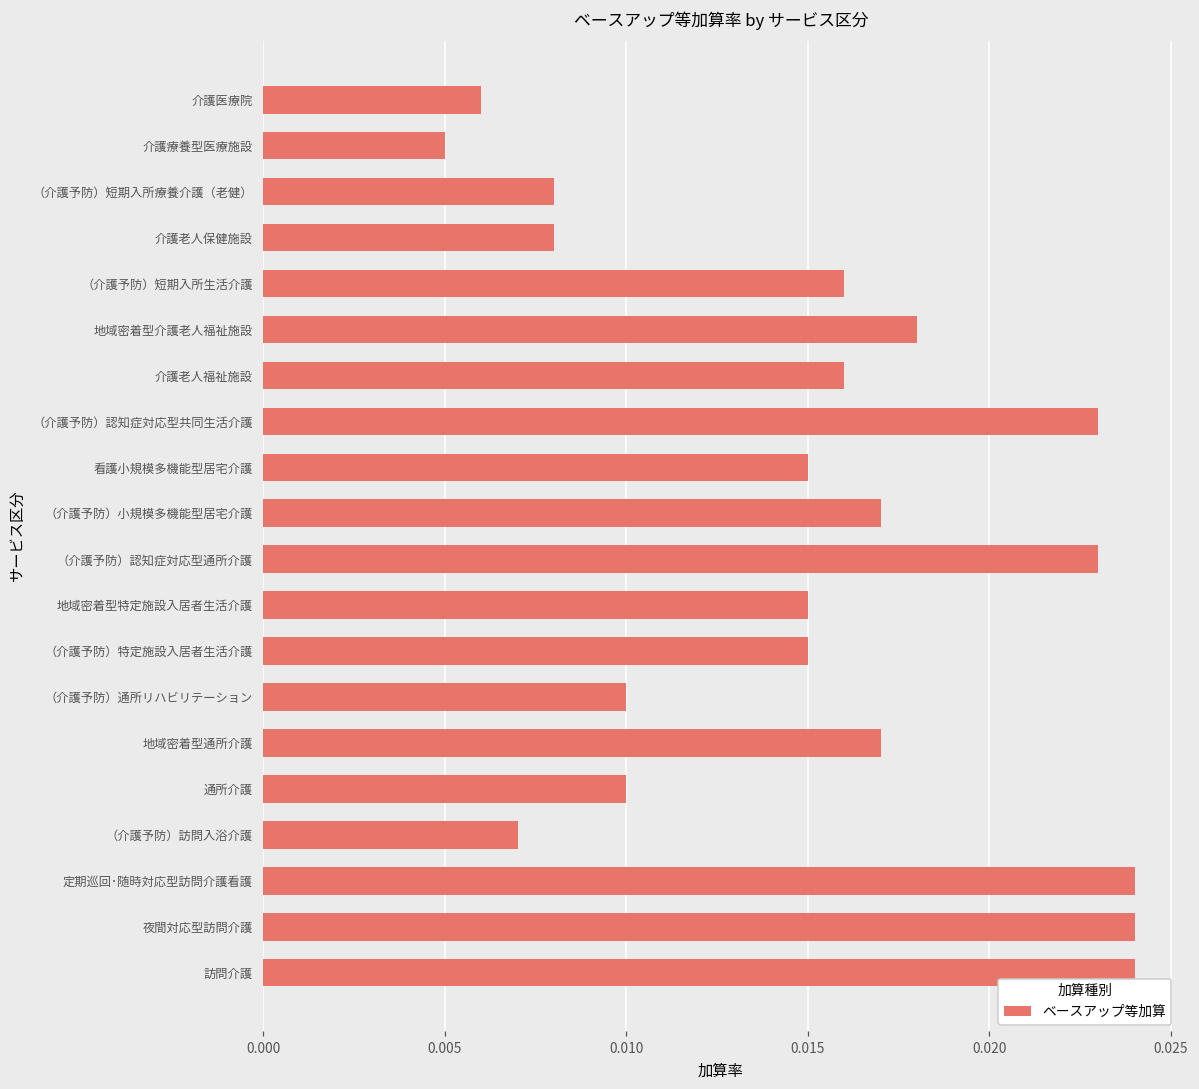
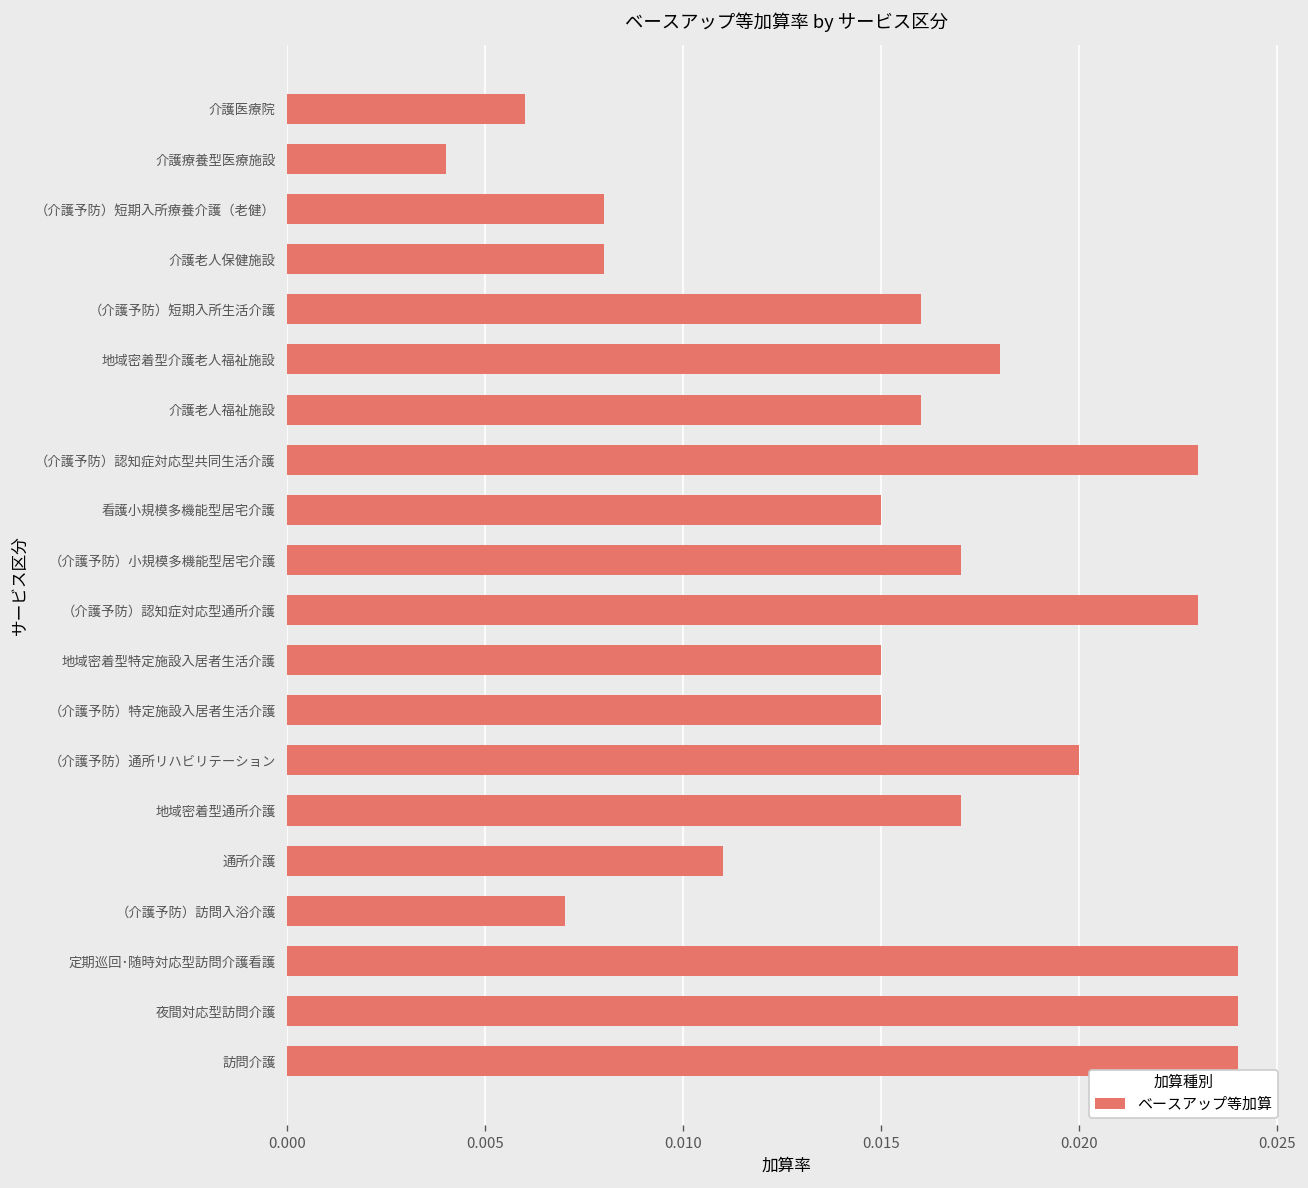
  {
    "介護医療院": 0.006,
-   "介護療養型医療施設": 0.005,
+   "介護療養型医療施設": 0.004,
    "（介護予防）短期入所療養介護（老健）": 0.008,
    "介護老人保健施設": 0.008,
    "（介護予防）短期入所生活介護": 0.016,
    "地域密着型介護老人福祉施設": 0.018,
    "介護老人福祉施設": 0.016,
    "（介護予防）認知症対応型共同生活介護": 0.023,
    "看護小規模多機能型居宅介護": 0.015,
    "（介護予防）小規模多機能型居宅介護": 0.017,
    "（介護予防）認知症対応型通所介護": 0.023,
    "地域密着型特定施設入居者生活介護": 0.015,
    "（介護予防）特定施設入居者生活介護": 0.015,
-   "（介護予防）通所リハビリテーション": 0.01,
+   "（介護予防）通所リハビリテーション": 0.02,
    "地域密着型通所介護": 0.017,
-   "通所介護": 0.010,
+   "通所介護": 0.011,
    "（介護予防）訪問入浴介護": 0.007,
    "定期巡回･随時対応型訪問介護看護": 0.024,
    "夜間対応型訪問介護": 0.024,
    "訪問介護": 0.024
  }
